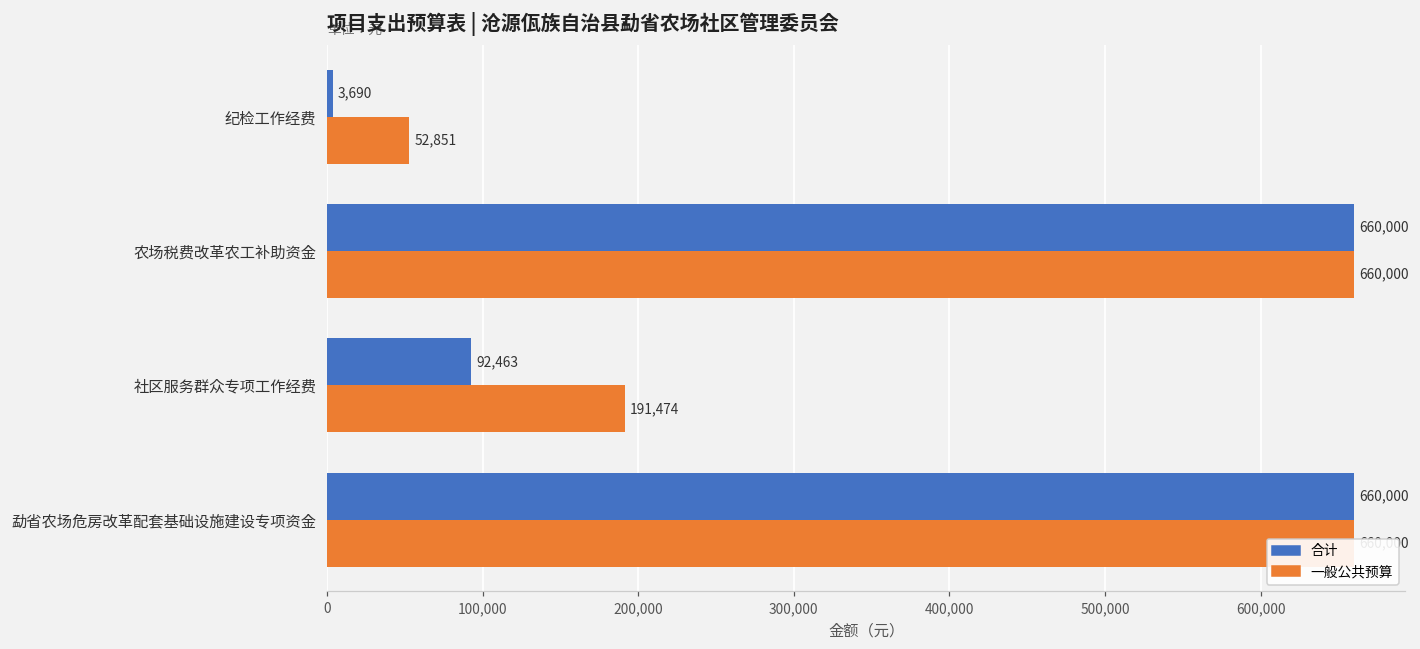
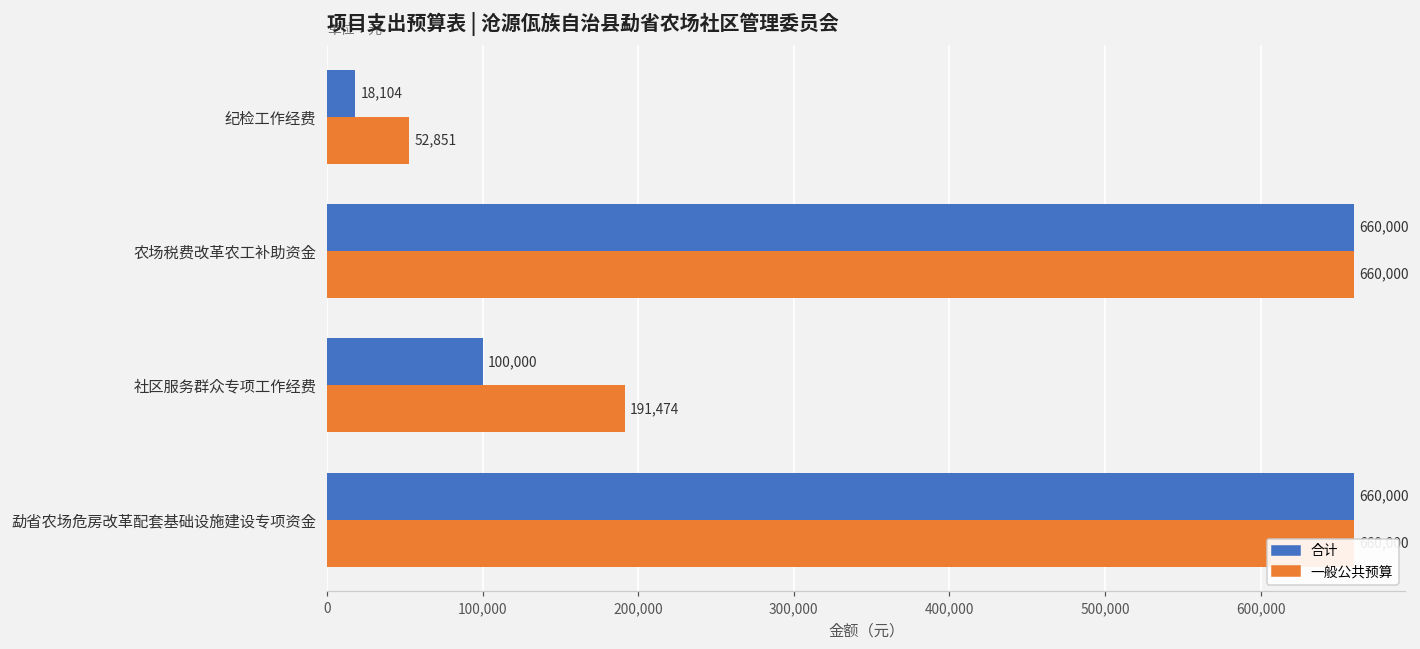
  {
    "合计": {
-     "纪检工作经费": "3,690",
+     "纪检工作经费": "18,104",
      "农场税费改革农工补助资金": "660,000",
-     "社区服务群众专项工作经费": "92,463",
+     "社区服务群众专项工作经费": "100,000",
      "勐省农场危房改革配套基础设施建设专项资金": "660,000"
    },
    "一般公共预算": {
      "纪检工作经费": "52,851",
      "农场税费改革农工补助资金": "660,000",
      "社区服务群众专项工作经费": "191,474"
    }
  }
